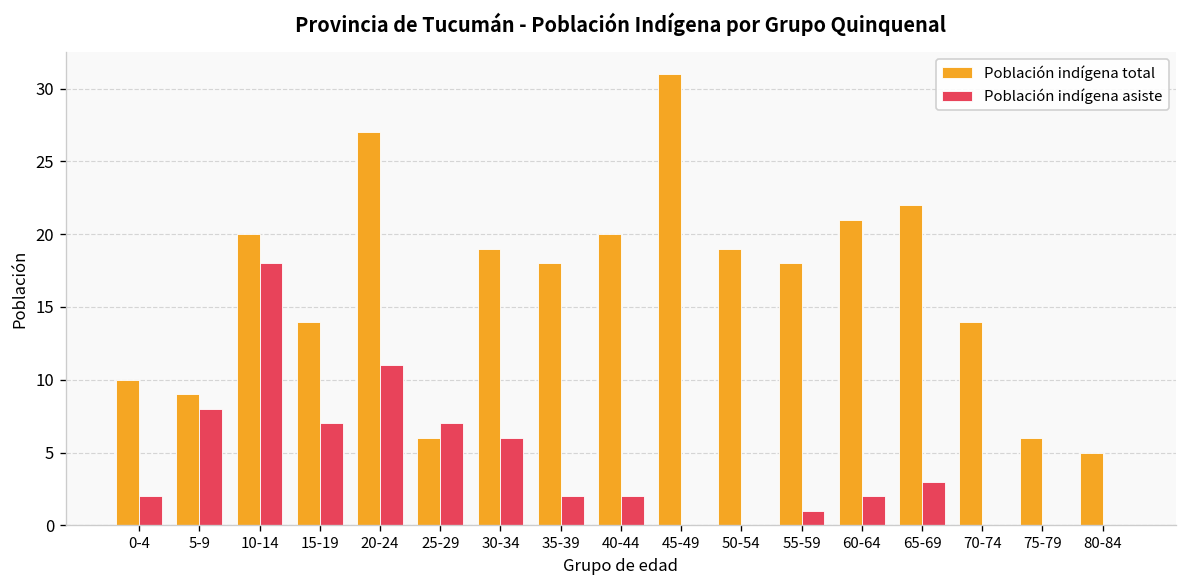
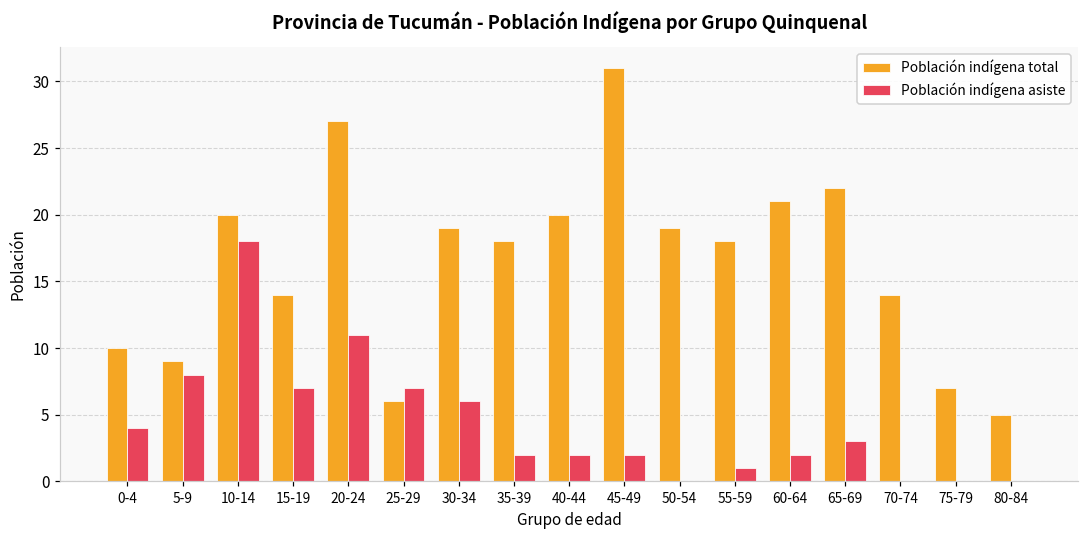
  {
    "Población indígena total": {
      "0-4": 10,
      "5-9": 9,
      "10-14": 20,
      "15-19": 14,
      "20-24": 27,
      "25-29": 6,
      "30-34": 19,
      "35-39": 18,
      "40-44": 20,
      "45-49": 31,
      "50-54": 19,
      "55-59": 18,
      "60-64": 21,
      "65-69": 22,
      "70-74": 14,
-     "75-79": 6,
+     "75-79": 7,
      "80-84": 5
    },
    "Población indígena asiste": {
-     "0-4": 2,
+     "0-4": 4,
      "5-9": 8,
      "10-14": 18,
      "15-19": 7,
      "20-24": 11,
      "25-29": 7,
      "30-34": 6,
      "35-39": 2,
      "40-44": 2,
-     "45-49": 0,
+     "45-49": 2,
      "50-54": 0,
      "55-59": 1,
      "60-64": 2,
      "65-69": 3,
      "70-74": 0,
      "75-79": 0,
      "80-84": 0
    }
  }
